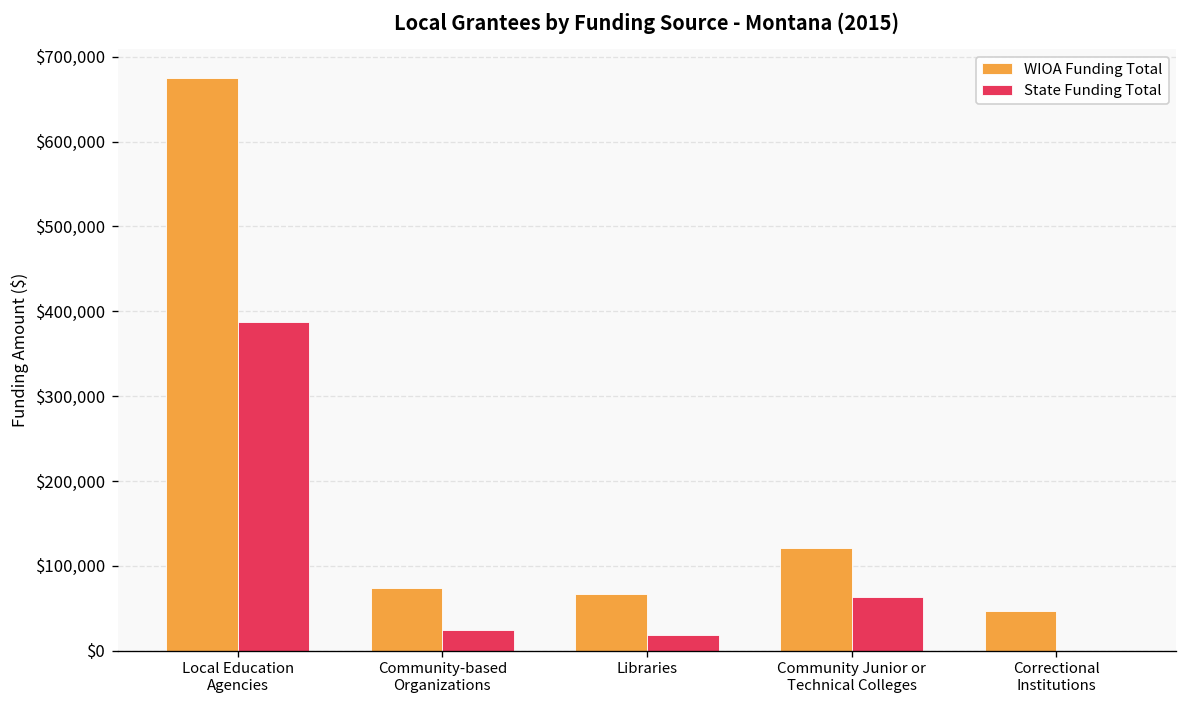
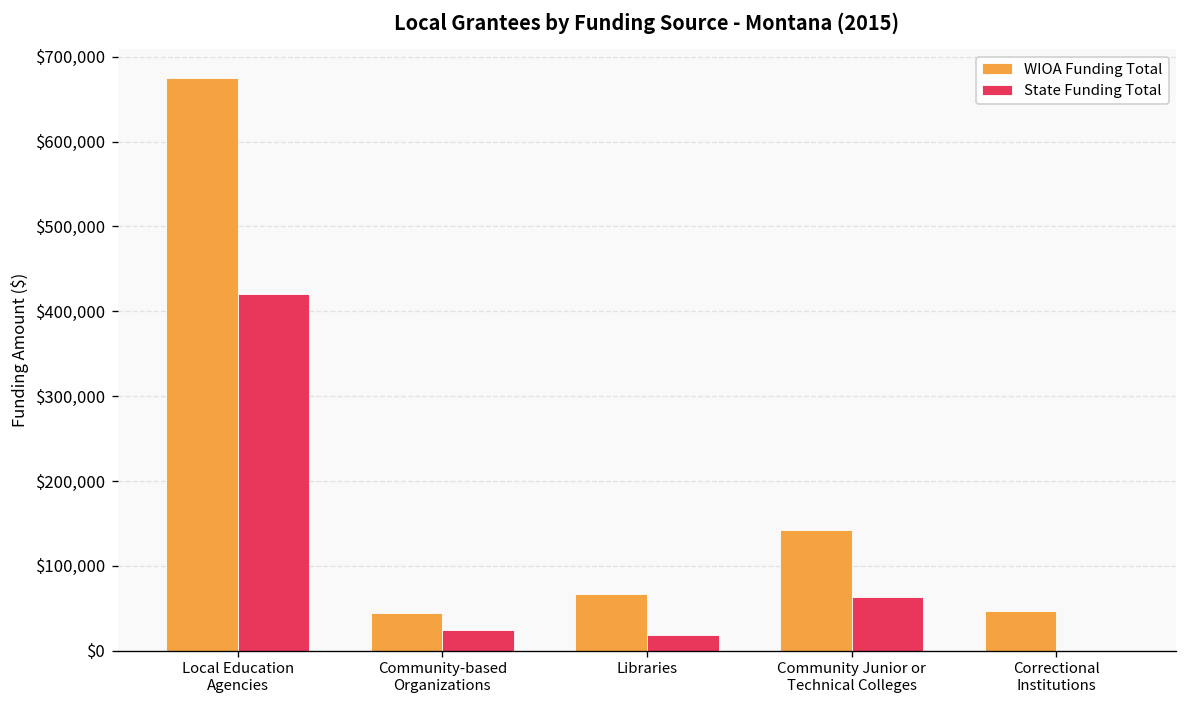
  {
    "WIOA Funding Total": {
      "Local Education Agencies": "$670,000",
-     "Community-based Organizations": "$70,000",
+     "Community-based Organizations": "$40,000",
      "Libraries": "$70,000",
-     "Community Junior or Technical Colleges": "$120,000",
+     "Community Junior or Technical Colleges": "$140,000",
      "Correctional Institutions": "$50,000"
    },
    "State Funding Total": {
-     "Local Education Agencies": "$390,000",
+     "Local Education Agencies": "$420,000",
      "Community-based Organizations": "$20,000",
      "Libraries": "$20,000",
      "Community Junior or Technical Colleges": "$60,000",
      "Correctional Institutions": "$0"
    }
  }
